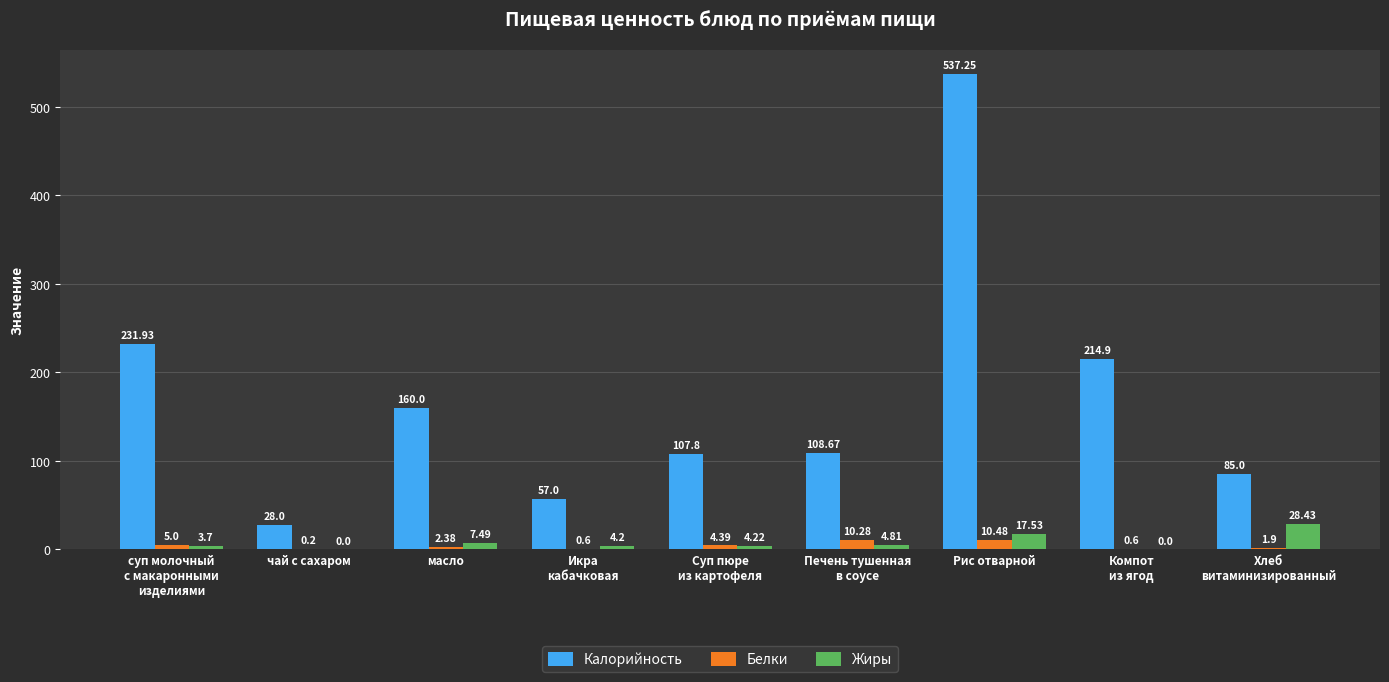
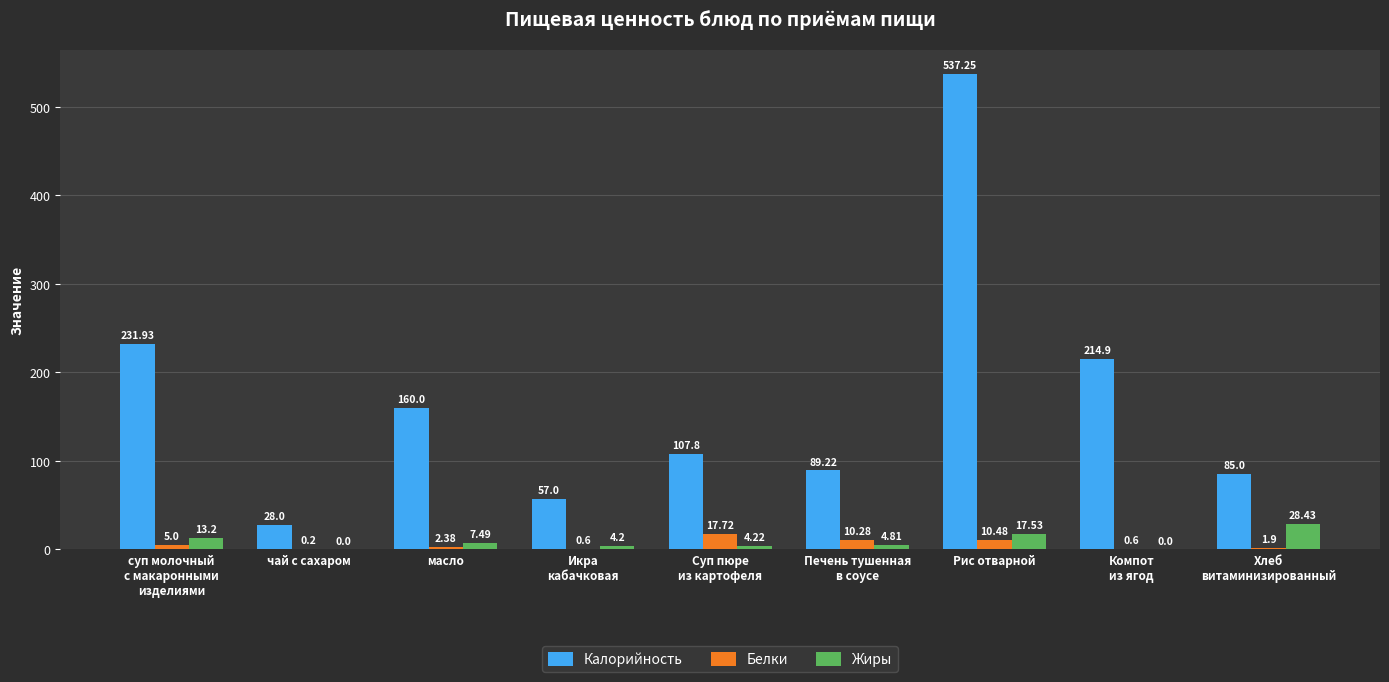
  {
    "Калорийность": {
      "суп молочный с макаронными изделиями": 231.93,
      "чай с сахаром": 28.0,
      "масло": 160.0,
      "Икра кабачковая": 57.0,
      "Суп пюре из картофеля": 107.8,
-     "Печень тушенная в соусе": 108.67,
+     "Печень тушенная в соусе": 89.22,
      "Рис отварной": 537.25,
      "Компот из ягод": 214.9,
      "Хлеб витаминизированный": 85.0
    },
    "Белки": {
      "суп молочный с макаронными изделиями": 5.0,
      "чай с сахаром": 0.2,
      "масло": 2.38,
      "Икра кабачковая": 0.6,
-     "Суп пюре из картофеля": 4.39,
+     "Суп пюре из картофеля": 17.72,
      "Печень тушенная в соусе": 10.28,
      "Рис отварной": 10.48,
      "Компот из ягод": 0.6,
      "Хлеб витаминизированный": 1.9
    },
    "Жиры": {
-     "суп молочный с макаронными изделиями": 3.7,
+     "суп молочный с макаронными изделиями": 13.2,
      "чай с сахаром": 0.0,
      "масло": 7.49,
      "Икра кабачковая": 4.2,
      "Суп пюре из картофеля": 4.22,
      "Печень тушенная в соусе": 4.81,
      "Рис отварной": 17.53,
      "Компот из ягод": 0.0,
      "Хлеб витаминизированный": 28.43
    }
  }
